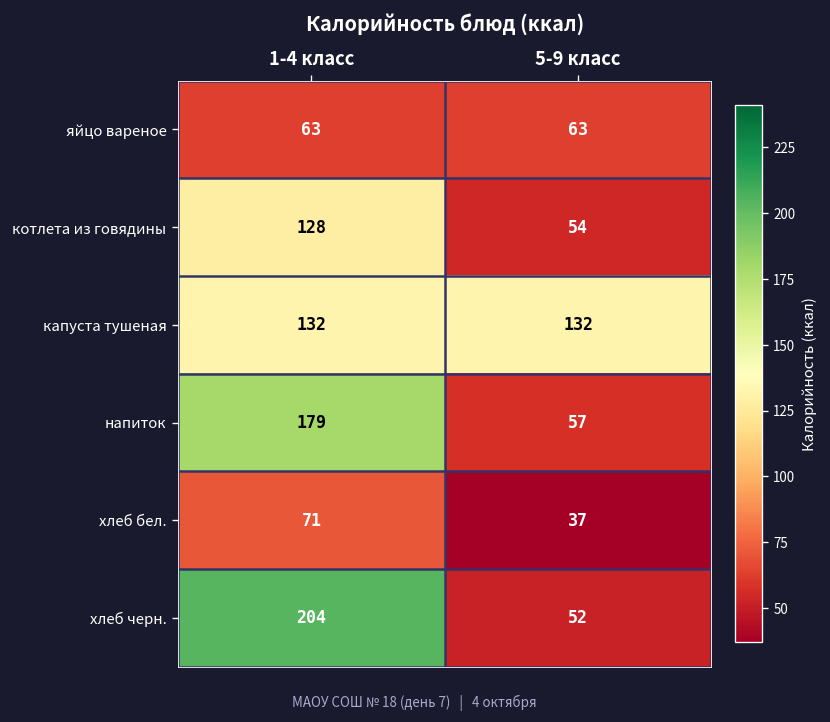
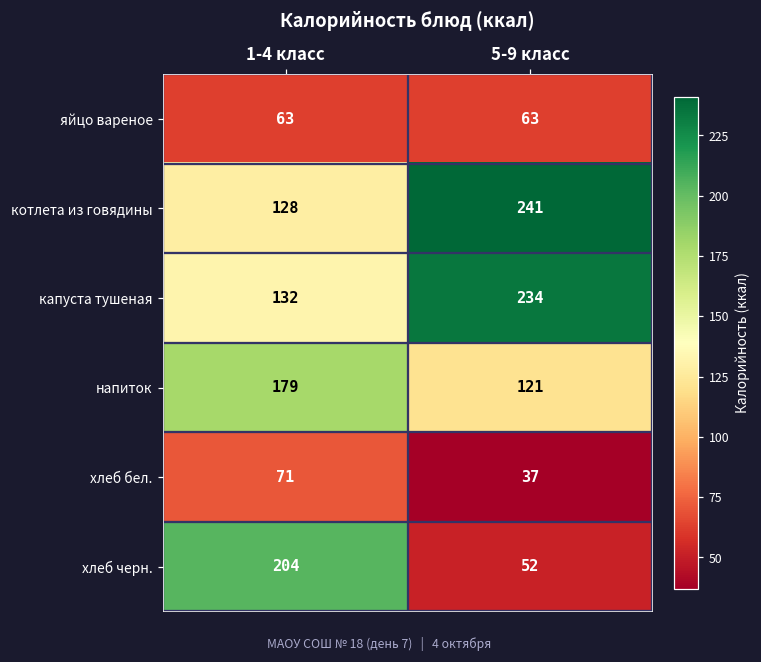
  {
    "яйцо вареное": {
      "1-4 класс": 63,
      "5-9 класс": 63
    },
    "котлета из говядины": {
      "1-4 класс": 128,
-     "5-9 класс": 54
+     "5-9 класс": 241
    },
    "капуста тушеная": {
      "1-4 класс": 132,
-     "5-9 класс": 132
+     "5-9 класс": 234
    },
    "напиток": {
      "1-4 класс": 179,
-     "5-9 класс": 57
+     "5-9 класс": 121
    },
    "хлеб бел.": {
      "1-4 класс": 71,
      "5-9 класс": 37
    },
    "хлеб черн.": {
      "1-4 класс": 204,
      "5-9 класс": 52
    }
  }
